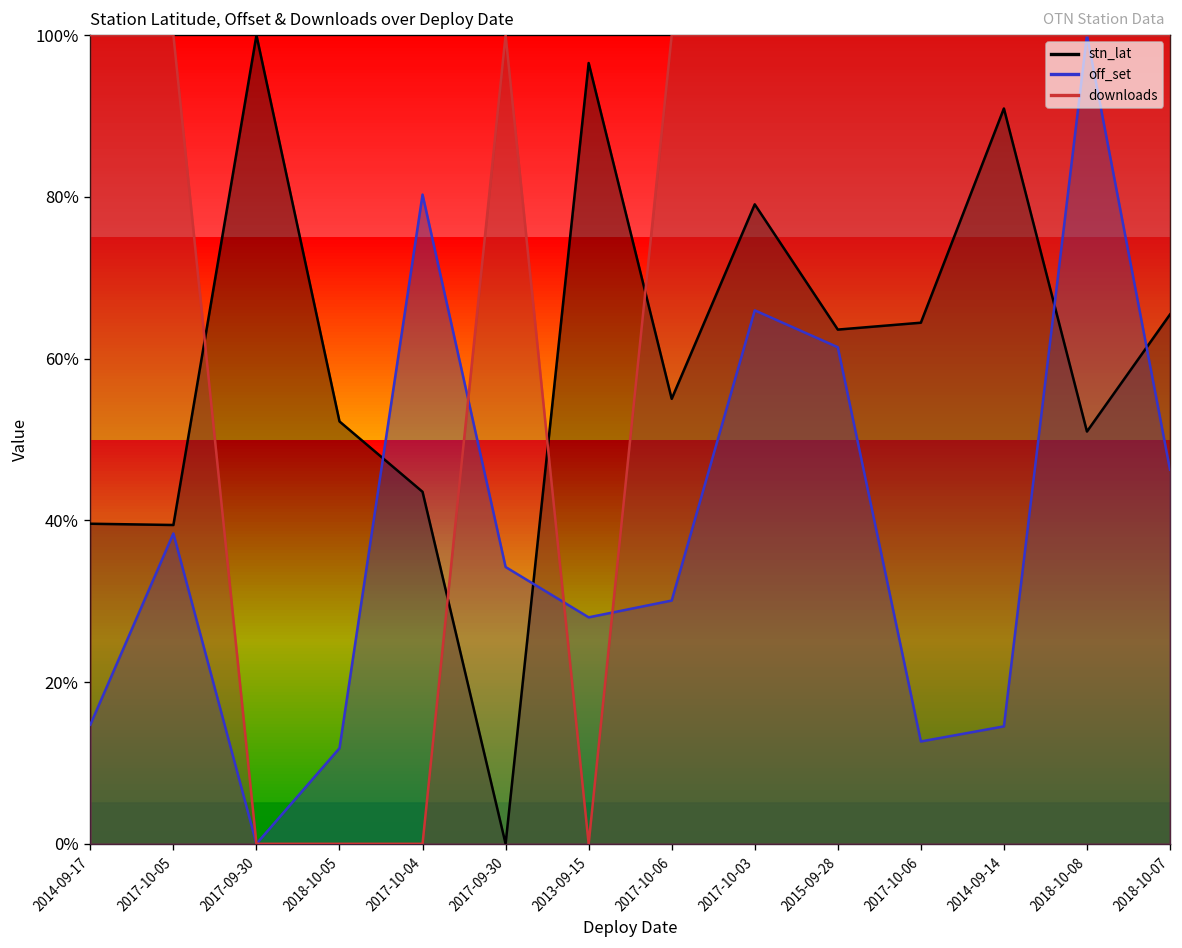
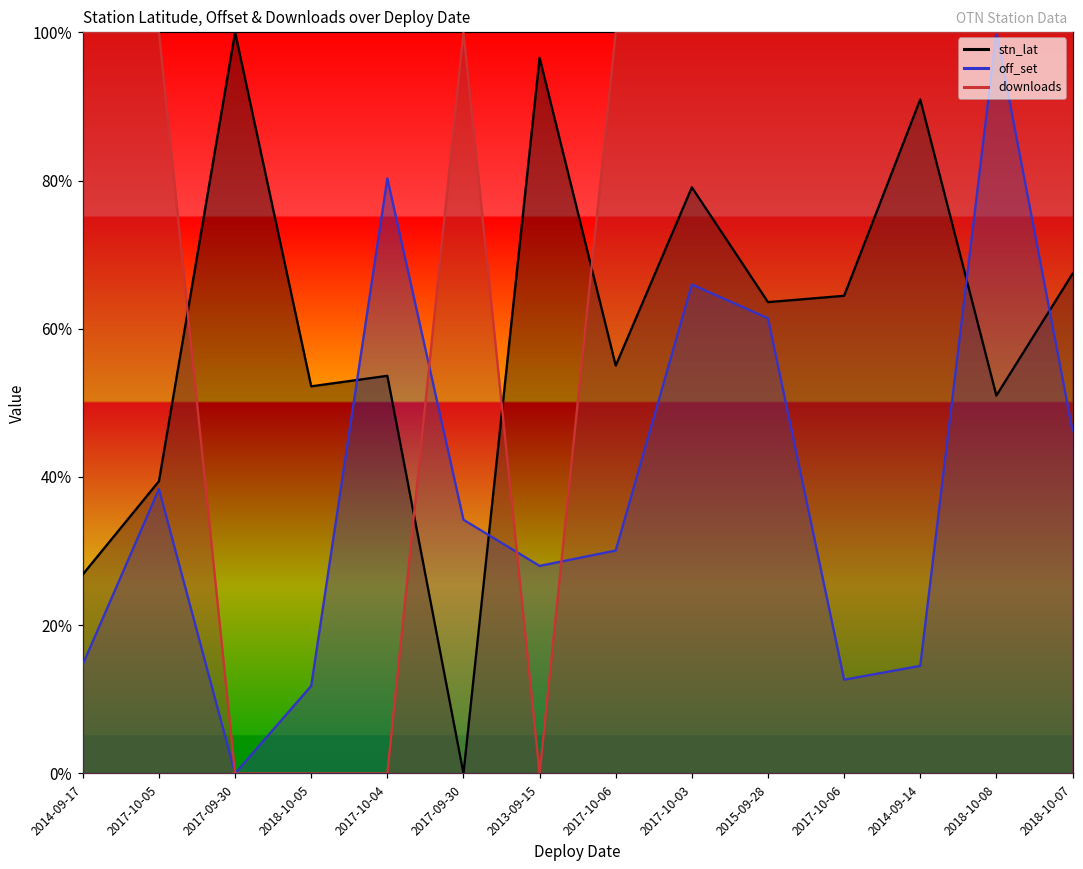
  {
    "stn_lat": {
-     "2014-09-17": "40%",
+     "2014-09-17": "27%",
      "2017-10-05": "39%",
      "2018-10-05": "52%",
-     "2017-10-04": "44%",
+     "2017-10-04": "54%",
      "2013-09-15": "97%",
      "2017-10-03": "79%",
      "2015-09-28": "64%",
      "2014-09-14": "91%",
      "2018-10-08": "51%",
-     "2018-10-07": "65%"
+     "2018-10-07": "67%"
    }
  }
